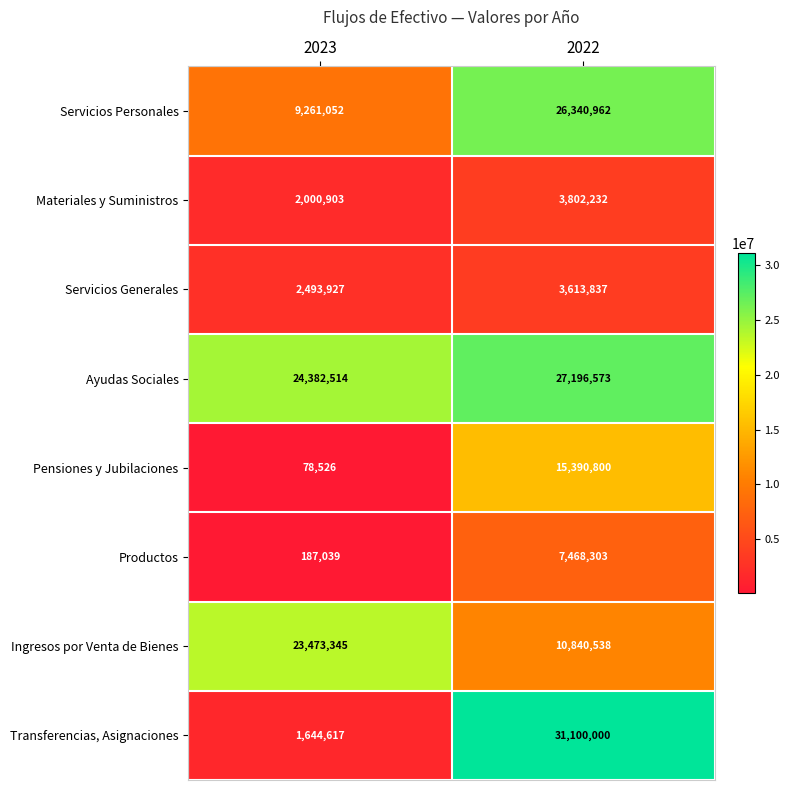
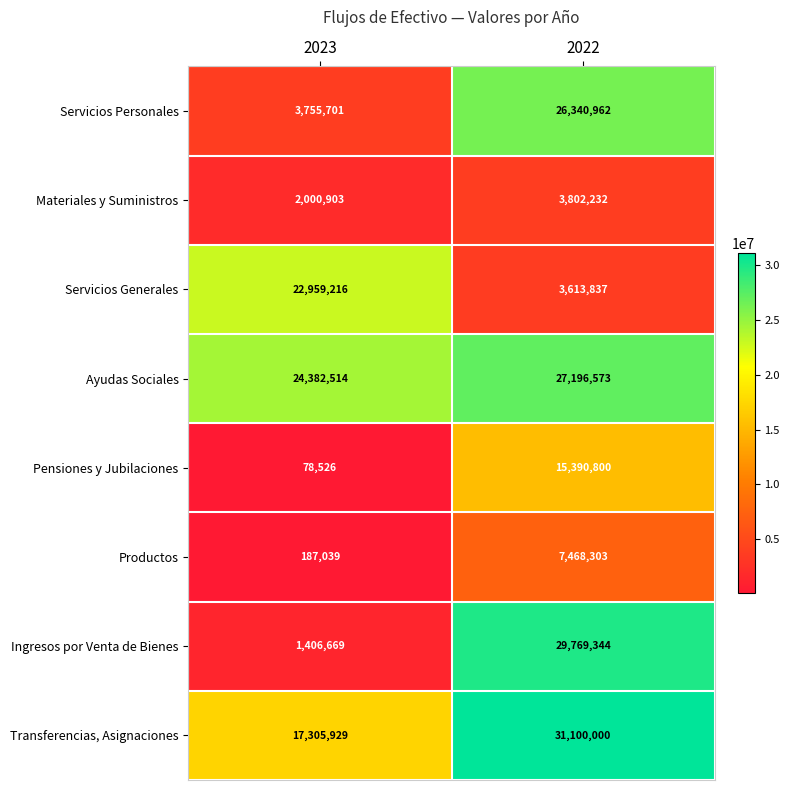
  {
    "Servicios Personales": {
-     "2023": "9,261,052",
+     "2023": "3,755,701",
      "2022": "26,340,962"
    },
    "Materiales y Suministros": {
      "2023": "2,000,903",
      "2022": "3,802,232"
    },
    "Servicios Generales": {
-     "2023": "2,493,927",
+     "2023": "22,959,216",
      "2022": "3,613,837"
    },
    "Ayudas Sociales": {
      "2023": "24,382,514",
      "2022": "27,196,573"
    },
    "Pensiones y Jubilaciones": {
      "2023": "78,526",
      "2022": "15,390,800"
    },
    "Productos": {
      "2023": "187,039",
      "2022": "7,468,303"
    },
    "Ingresos por Venta de Bienes": {
-     "2023": "23,473,345",
-     "2022": "10,840,538"
+     "2023": "1,406,669",
+     "2022": "29,769,344"
    },
    "Transferencias, Asignaciones": {
-     "2023": "1,644,617",
+     "2023": "17,305,929",
      "2022": "31,100,000"
    }
  }
